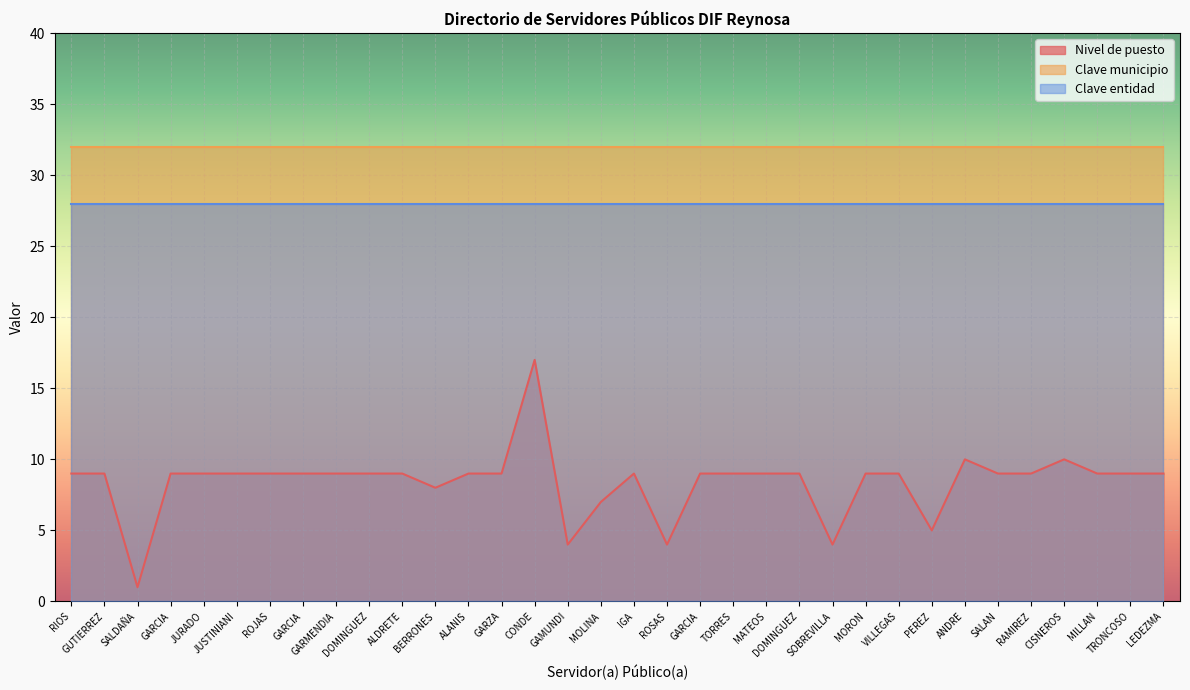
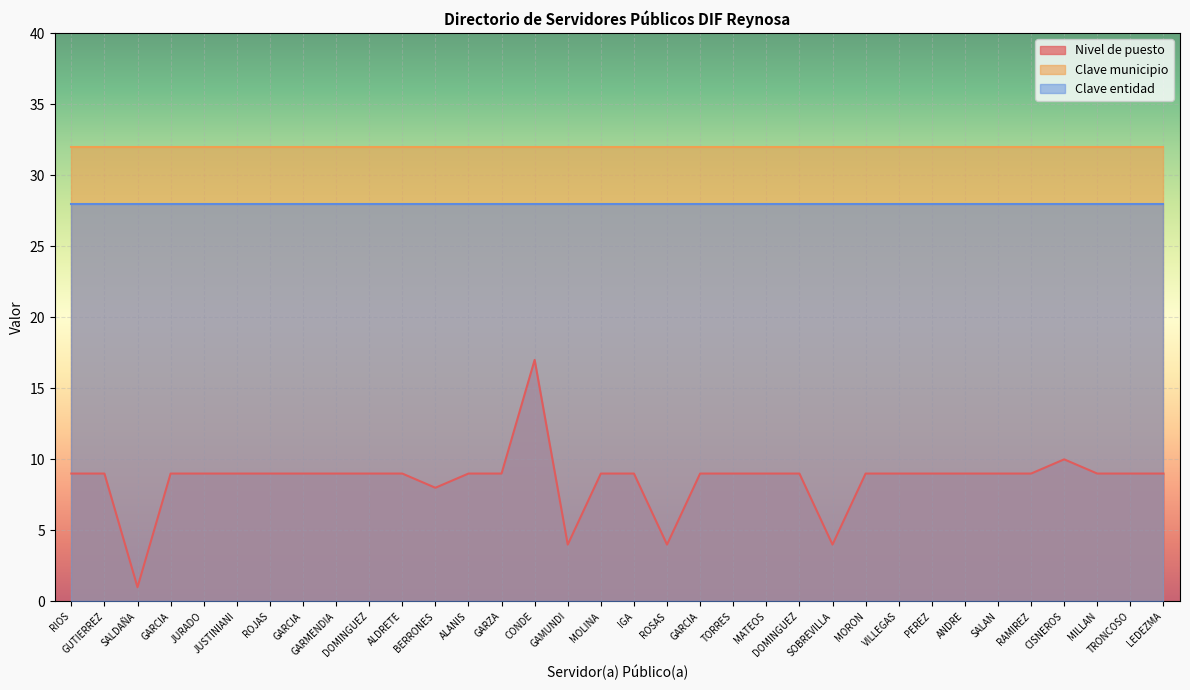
  {
    "Nivel de puesto": {
      "RIOS": 9,
      "GUTIERREZ": 9,
      "SALDAÑA": 1,
      "JURADO": 9,
      "JUSTINIANI": 9,
      "ROJAS": 9,
      "GARMENDIA": 9,
      "ALDRETE": 9,
      "BERRONES": 8,
      "ALANIS": 9,
      "GARZA": 9,
      "CONDE": 17,
      "GAMUNDI": 4,
-     "MOLINA": 7,
+     "MOLINA": 9,
      "IGA": 9,
      "ROSAS": 4,
      "TORRES": 9,
      "MATEOS": 9,
      "SOBREVILLA": 4,
      "MORON": 9,
      "VILLEGAS": 9,
-     "PEREZ": 5,
-     "ANDRE": 10,
+     "PEREZ": 9,
+     "ANDRE": 9,
      "SALAN": 9,
      "RAMIREZ": 9,
      "CISNEROS": 10,
      "MILLAN": 9,
      "TRONCOSO": 9,
      "LEDEZMA": 9
    },
    "Clave municipio": {
      "RIOS": 32,
      "GUTIERREZ": 32,
      "SALDAÑA": 32,
      "JURADO": 32,
      "JUSTINIANI": 32,
      "ROJAS": 32,
      "GARMENDIA": 32,
      "ALDRETE": 32,
      "BERRONES": 32,
      "ALANIS": 32,
      "GARZA": 32,
      "CONDE": 32,
      "GAMUNDI": 32,
      "MOLINA": 32,
      "IGA": 32,
      "ROSAS": 32,
      "TORRES": 32,
      "MATEOS": 32,
      "SOBREVILLA": 32,
      "MORON": 32,
      "VILLEGAS": 32,
      "PEREZ": 32,
      "ANDRE": 32,
      "SALAN": 32,
      "RAMIREZ": 32,
      "CISNEROS": 32,
      "MILLAN": 32,
      "TRONCOSO": 32,
      "LEDEZMA": 32
    },
    "Clave entidad": {
      "RIOS": 28,
      "GUTIERREZ": 28,
      "SALDAÑA": 28,
      "JURADO": 28,
      "JUSTINIANI": 28,
      "ROJAS": 28,
      "GARMENDIA": 28,
      "ALDRETE": 28,
      "BERRONES": 28,
      "ALANIS": 28,
      "GARZA": 28,
      "CONDE": 28,
      "GAMUNDI": 28,
      "MOLINA": 28,
      "IGA": 28,
      "ROSAS": 28,
      "TORRES": 28,
      "MATEOS": 28,
      "SOBREVILLA": 28,
      "MORON": 28,
      "VILLEGAS": 28,
      "PEREZ": 28,
      "ANDRE": 28,
      "SALAN": 28,
      "RAMIREZ": 28,
      "CISNEROS": 28,
      "MILLAN": 28,
      "TRONCOSO": 28,
      "LEDEZMA": 28
    }
  }
